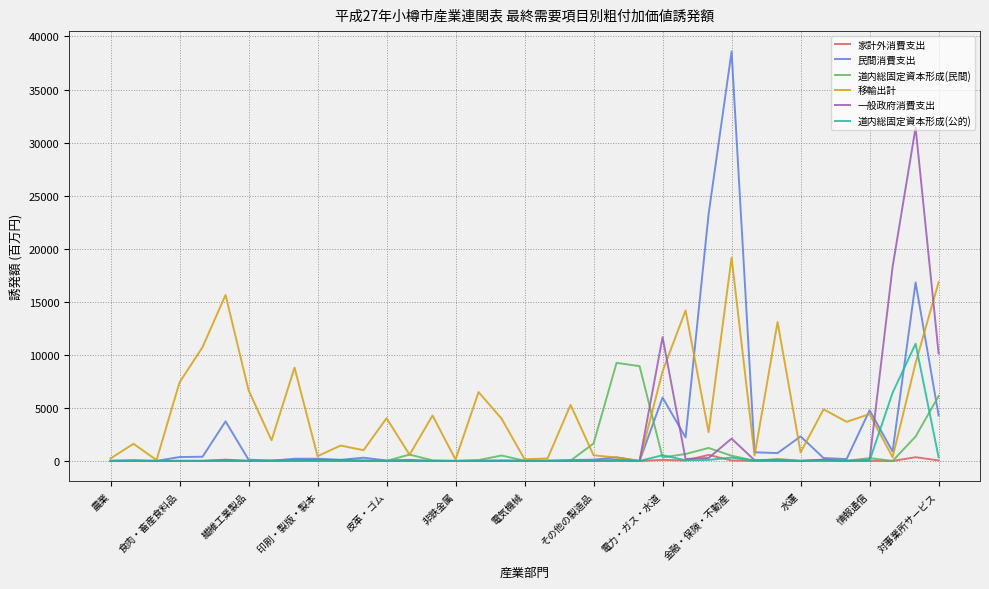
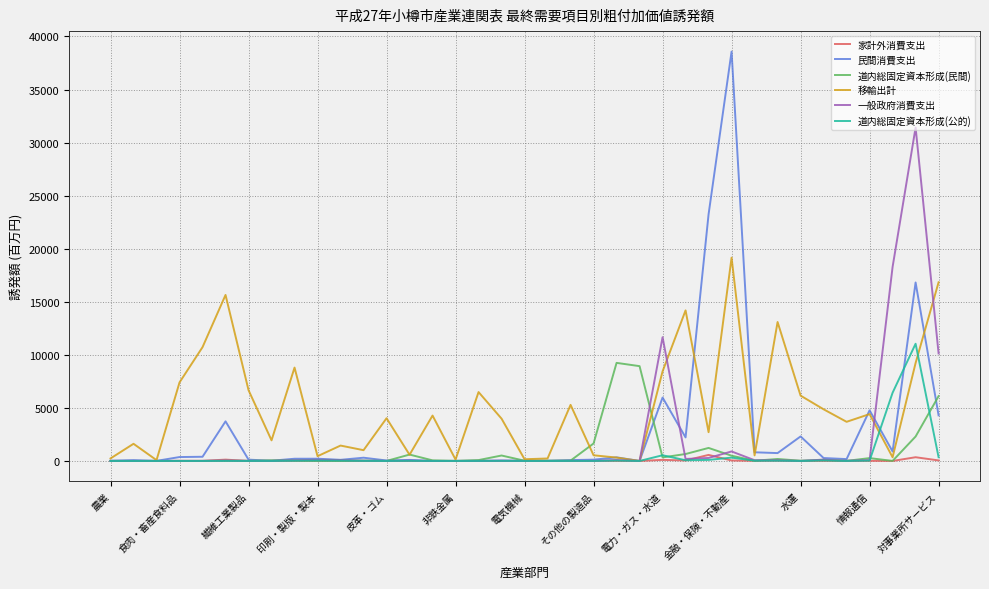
  {
    "家計外消費支出": {
      "金融・保険・不動産": 0,
      "対事業所サービス": 100
    },
    "民間消費支出": {
      "食肉・畜産食料品": 400,
      "電力・ガス・水道": 6000,
      "金融・保険・不動産": 38600,
      "水運": 2300,
      "情報通信": 4800,
      "対事業所サービス": 4300
    },
    "道内総固定資本形成(民間)": {
      "その他の製造品": 1600,
      "対事業所サービス": 6100
    },
    "移輸出計": {
      "食肉・畜産食料品": 7400,
      "繊維工業製品": 6700,
      "皮革・ゴム": 4000,
      "その他の製造品": 500,
      "電力・ガス・水道": 8400,
      "金融・保険・不動産": 19200,
-     "水運": 800,
+     "水運": 6200,
      "情報通信": 4400,
      "対事業所サービス": 16800
    },
    "一般政府消費支出": {
      "電力・ガス・水道": 11700,
-     "金融・保険・不動産": 2100,
+     "金融・保険・不動産": 900,
      "対事業所サービス": 10100
    },
    "道内総固定資本形成(公的)": {
      "対事業所サービス": 400
    }
  }
